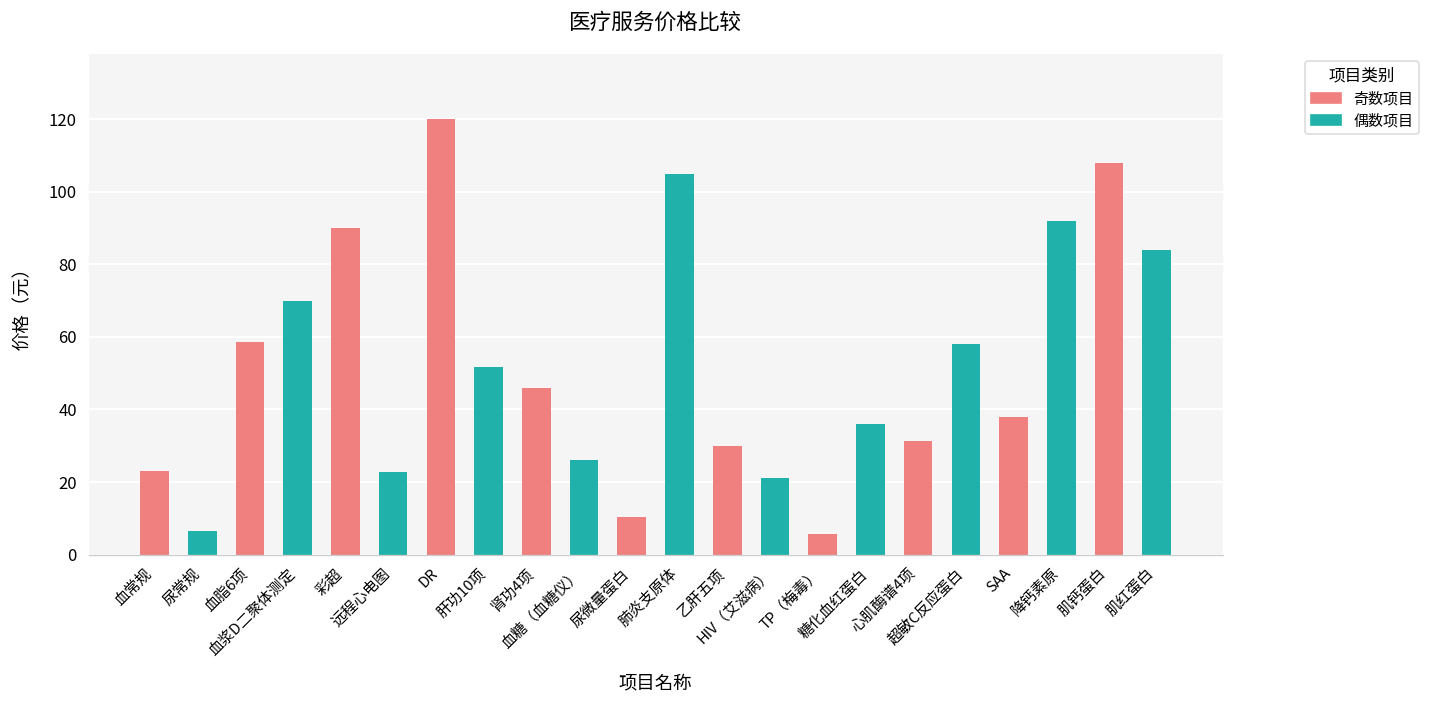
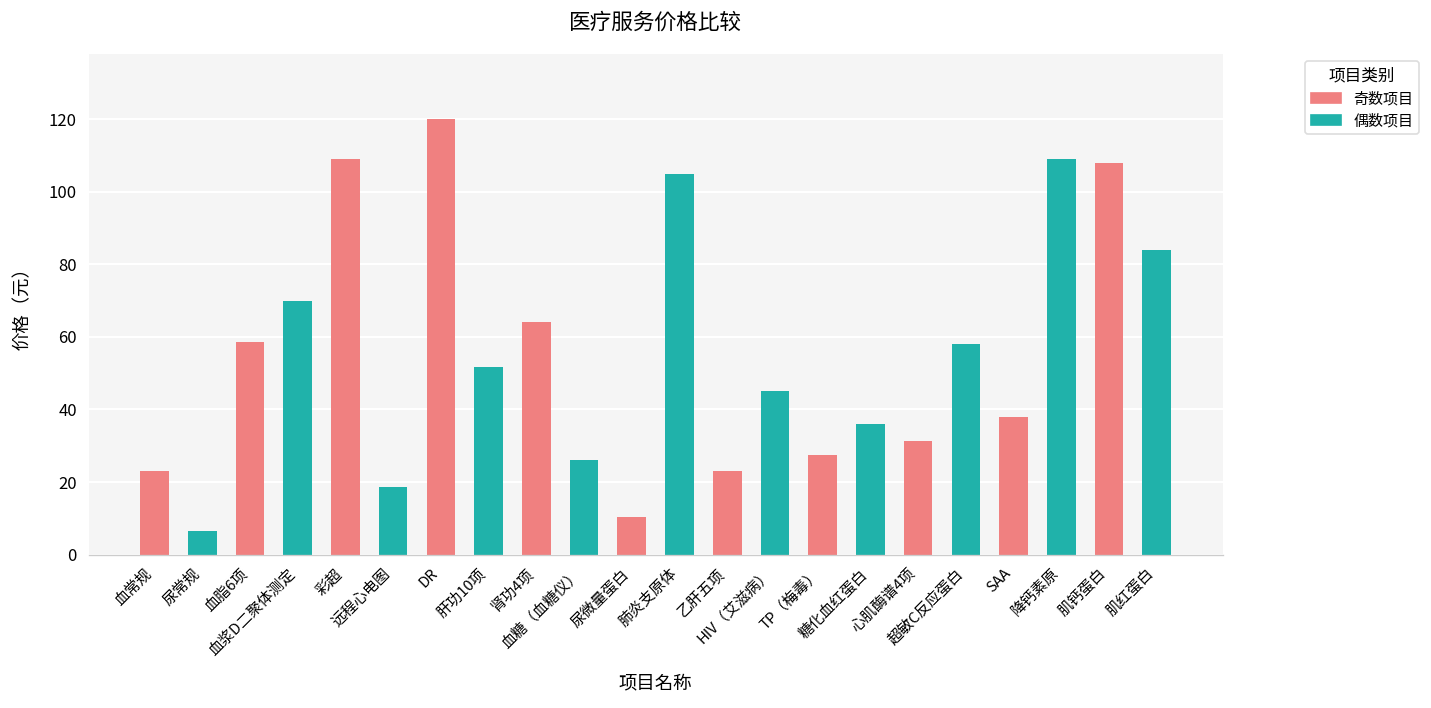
  {
    "血常规": 23,
    "尿常规": 6,
    "血脂6项": 59,
    "血浆D二聚体测定": 70,
-   "彩超": 90,
-   "远程心电图": 23,
+   "彩超": 109,
+   "远程心电图": 19,
    "DR": 120,
    "肝功10项": 52,
-   "肾功4项": 46,
+   "肾功4项": 64,
    "血糖（血糖仪）": 26,
    "尿微量蛋白": 10,
    "肺炎支原体": 105,
-   "乙肝五项": 30,
-   "HIV（艾滋病）": 21,
-   "TP（梅毒）": 6,
+   "乙肝五项": 23,
+   "HIV（艾滋病）": 45,
+   "TP（梅毒）": 28,
    "糖化血红蛋白": 36,
    "心肌酶谱4项": 31,
    "超敏C反应蛋白": 58,
    "SAA": 38,
-   "降钙素原": 92,
+   "降钙素原": 109,
    "肌钙蛋白": 108,
    "肌红蛋白": 84
  }
